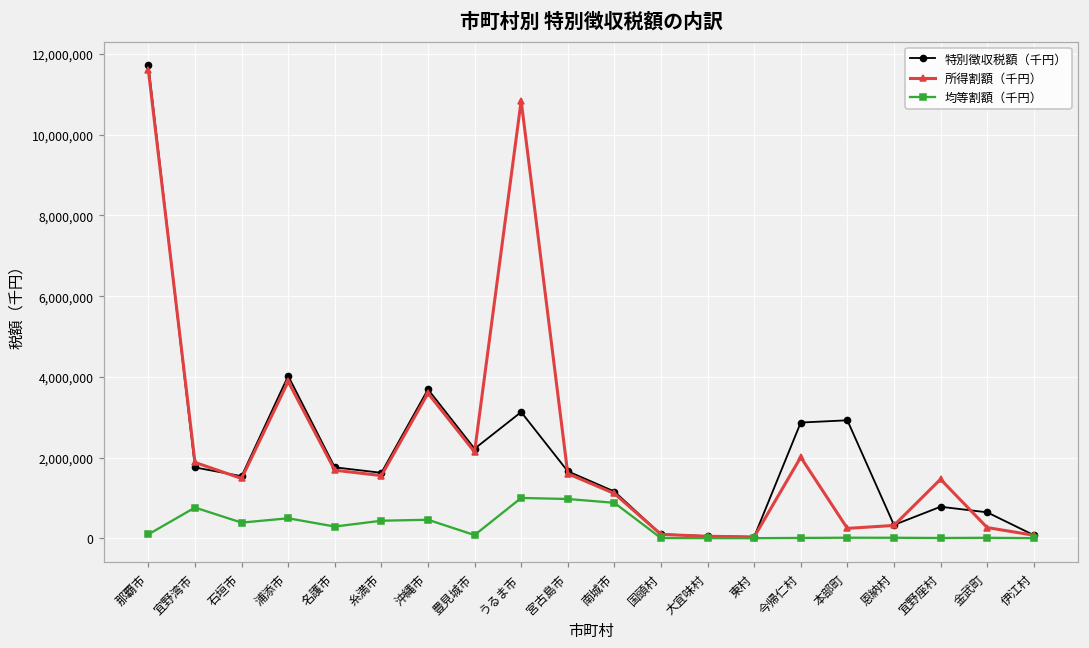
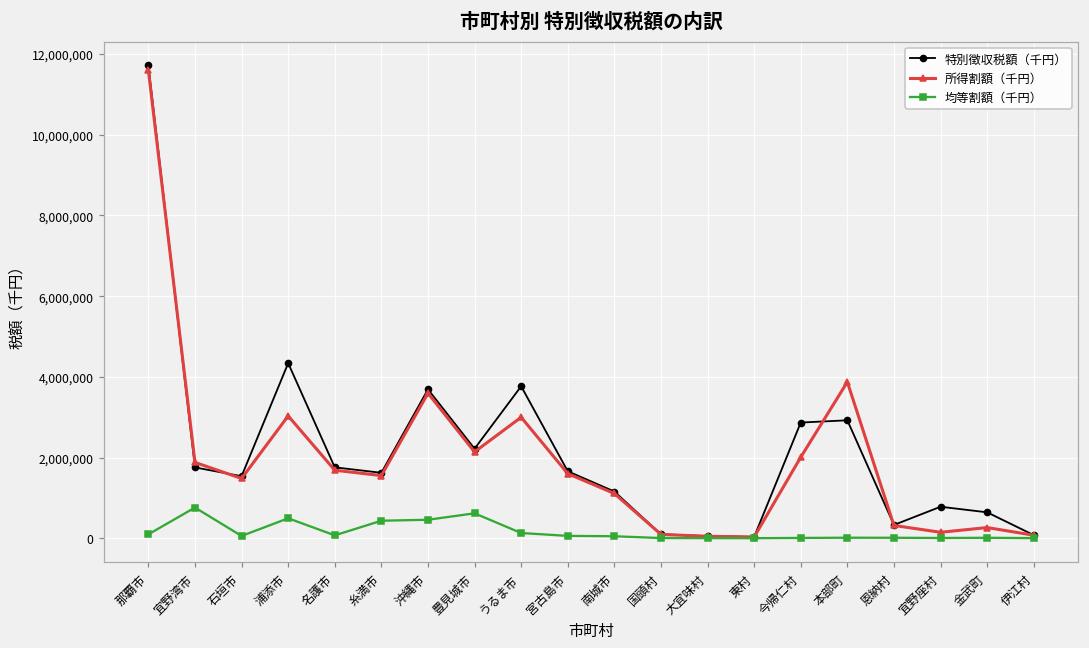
  {
    "特別徴収税額（千円）": {
      "那覇市": "11,700,000",
      "宜野湾市": "1,800,000",
-     "浦添市": "4,000,000",
+     "浦添市": "4,300,000",
      "名護市": "1,800,000",
      "糸満市": "1,600,000",
      "沖縄市": "3,700,000",
      "豊見城市": "2,200,000",
-     "うるま市": "3,100,000",
+     "うるま市": "3,800,000",
      "今帰仁村": "2,900,000",
      "本部町": "2,900,000",
      "宜野座村": "800,000",
      "金武町": "600,000"
    },
    "所得割額（千円）": {
      "那覇市": "11,600,000",
      "宜野湾市": "1,900,000",
-     "浦添市": "3,900,000",
+     "浦添市": "3,000,000",
      "名護市": "1,700,000",
      "糸満市": "1,600,000",
      "沖縄市": "3,600,000",
      "豊見城市": "2,100,000",
-     "うるま市": "10,800,000",
+     "うるま市": "3,000,000",
      "今帰仁村": "2,000,000",
-     "本部町": "200,000",
-     "宜野座村": "1,500,000",
+     "本部町": "3,900,000",
+     "宜野座村": "100,000",
      "金武町": "300,000"
    },
    "均等割額（千円）": {
      "那覇市": "100,000",
      "宜野湾市": "800,000",
-     "石垣市": "400,000",
+     "石垣市": "100,000",
      "浦添市": "500,000",
-     "名護市": "300,000",
+     "名護市": "100,000",
      "糸満市": "400,000",
      "沖縄市": "500,000",
-     "豊見城市": "100,000",
-     "うるま市": "1,000,000",
-     "宮古島市": "1,000,000",
-     "南城市": "900,000",
+     "豊見城市": "600,000",
+     "うるま市": "100,000",
+     "宮古島市": "100,000",
+     "南城市": "0",
      "国頭村": "0",
      "今帰仁村": "0",
      "本部町": "0",
      "恩納村": "0",
      "宜野座村": "0",
      "金武町": "0",
      "伊江村": "0"
    }
  }
